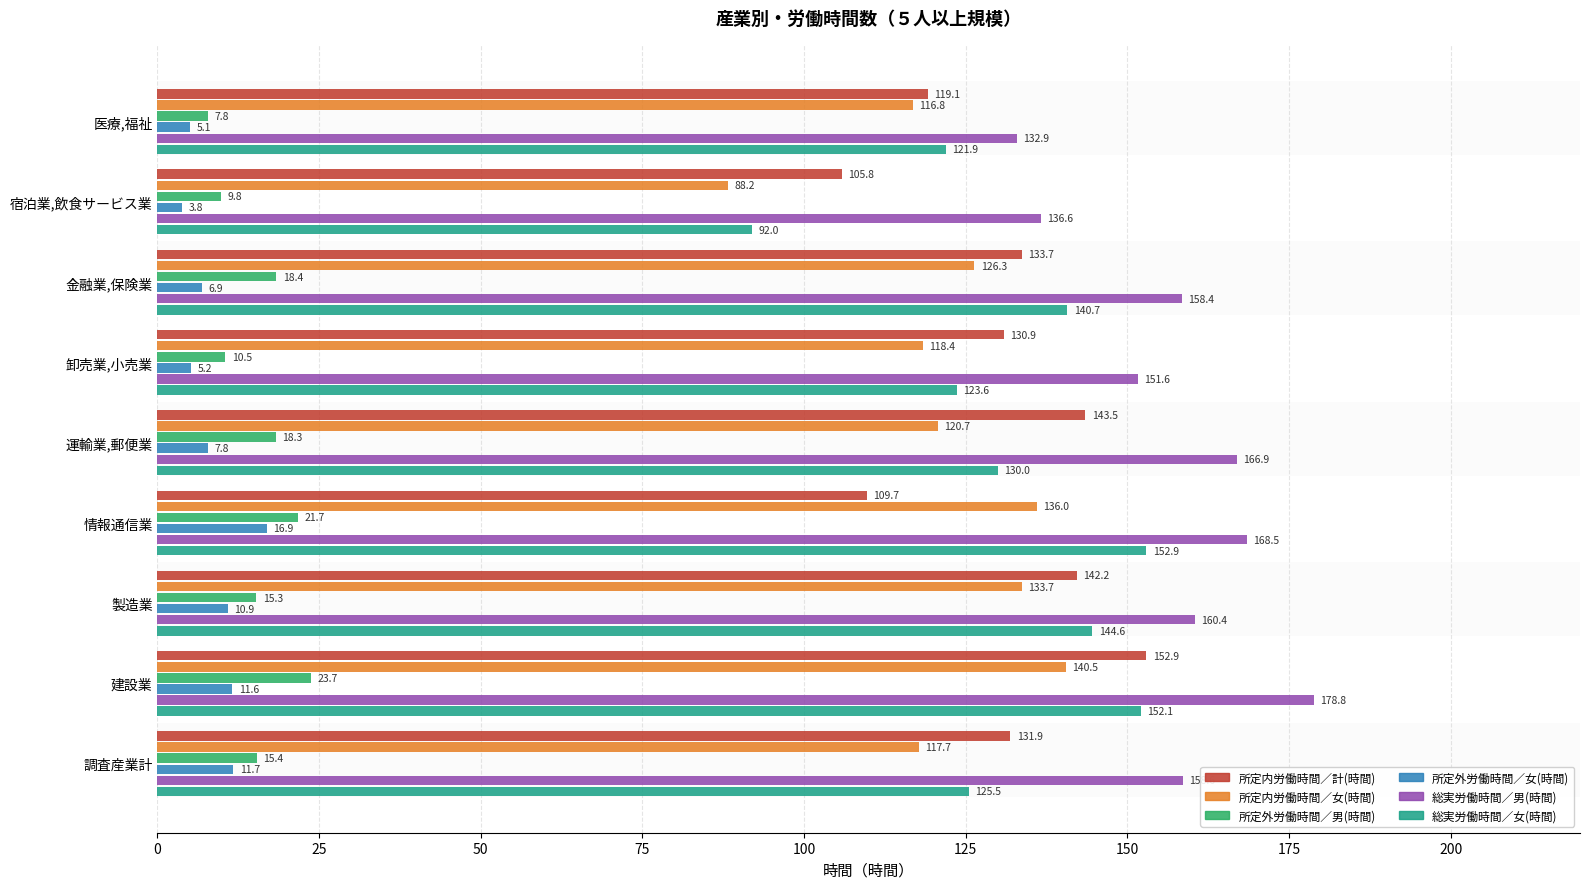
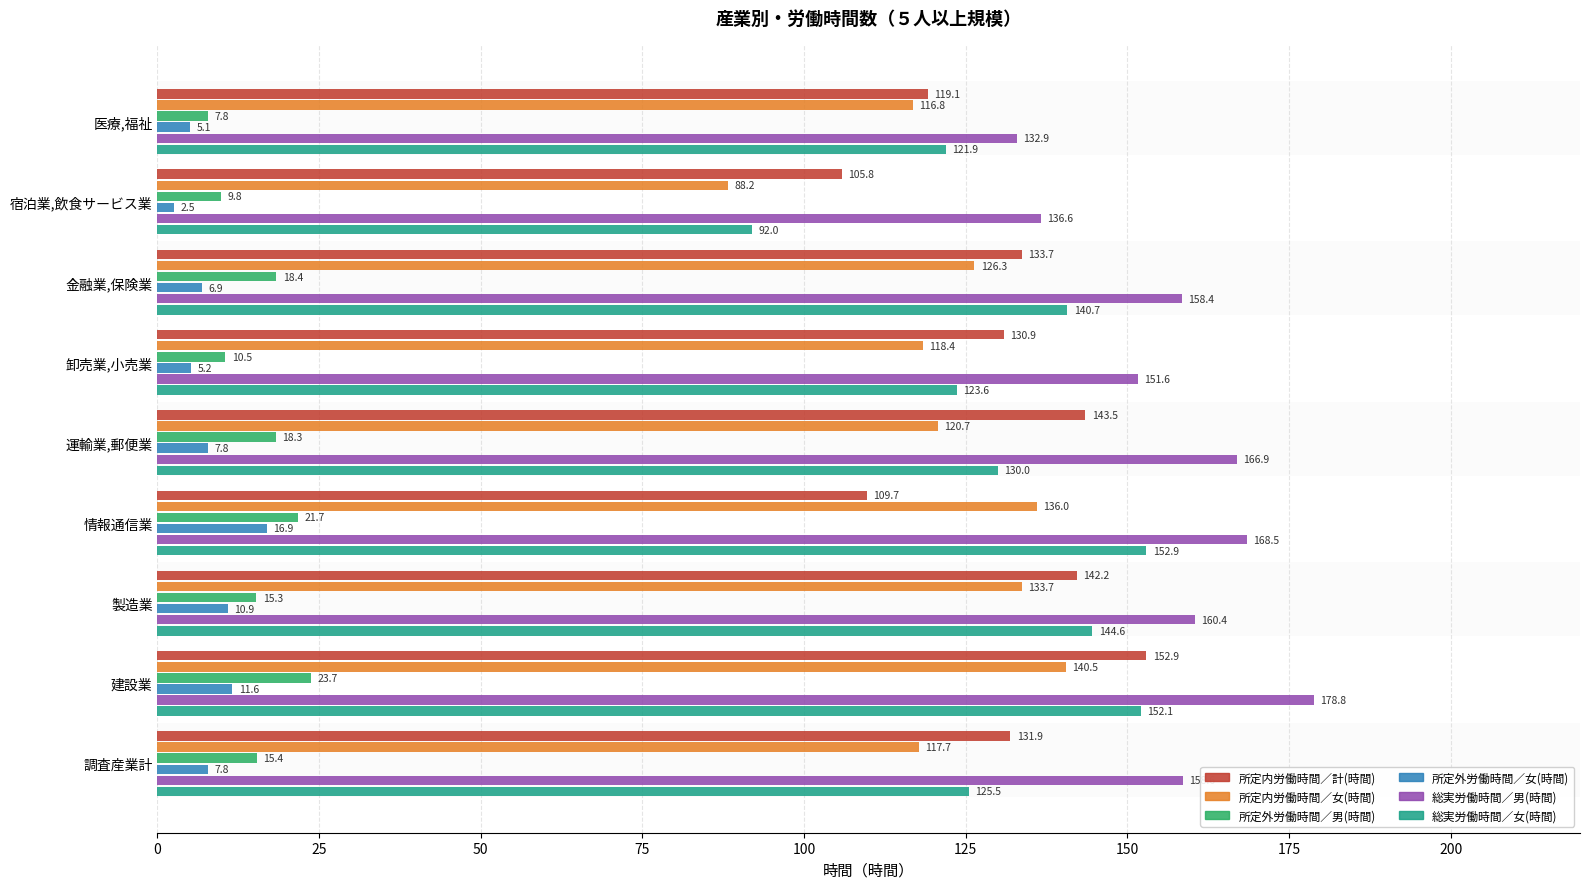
  {
    "所定内労働時間／計(時間)": {
      "医療,福祉": 119.1,
      "宿泊業,飲食サービス業": 105.8,
      "金融業,保険業": 133.7,
      "卸売業,小売業": 130.9,
      "運輸業,郵便業": 143.5,
      "情報通信業": 109.7,
      "製造業": 142.2,
      "建設業": 152.9,
      "調査産業計": 131.9
    },
    "所定内労働時間／女(時間)": {
      "医療,福祉": 116.8,
      "宿泊業,飲食サービス業": 88.2,
      "金融業,保険業": 126.3,
      "卸売業,小売業": 118.4,
      "運輸業,郵便業": 120.7,
      "情報通信業": 136.0,
      "製造業": 133.7,
      "建設業": 140.5,
      "調査産業計": 117.7
    },
    "所定外労働時間／女(時間)": {
      "医療,福祉": 5.1,
-     "宿泊業,飲食サービス業": 3.8,
+     "宿泊業,飲食サービス業": 2.5,
      "金融業,保険業": 6.9,
      "卸売業,小売業": 5.2,
      "運輸業,郵便業": 7.8,
      "情報通信業": 16.9,
      "製造業": 10.9,
      "建設業": 11.6,
-     "調査産業計": 11.7
+     "調査産業計": 7.8
    },
    "総実労働時間／男(時間)": {
      "医療,福祉": 132.9,
      "宿泊業,飲食サービス業": 136.6,
      "金融業,保険業": 158.4,
      "卸売業,小売業": 151.6,
      "運輸業,郵便業": 166.9,
      "情報通信業": 168.5,
      "製造業": 160.4,
      "建設業": 178.8
    }
  }
